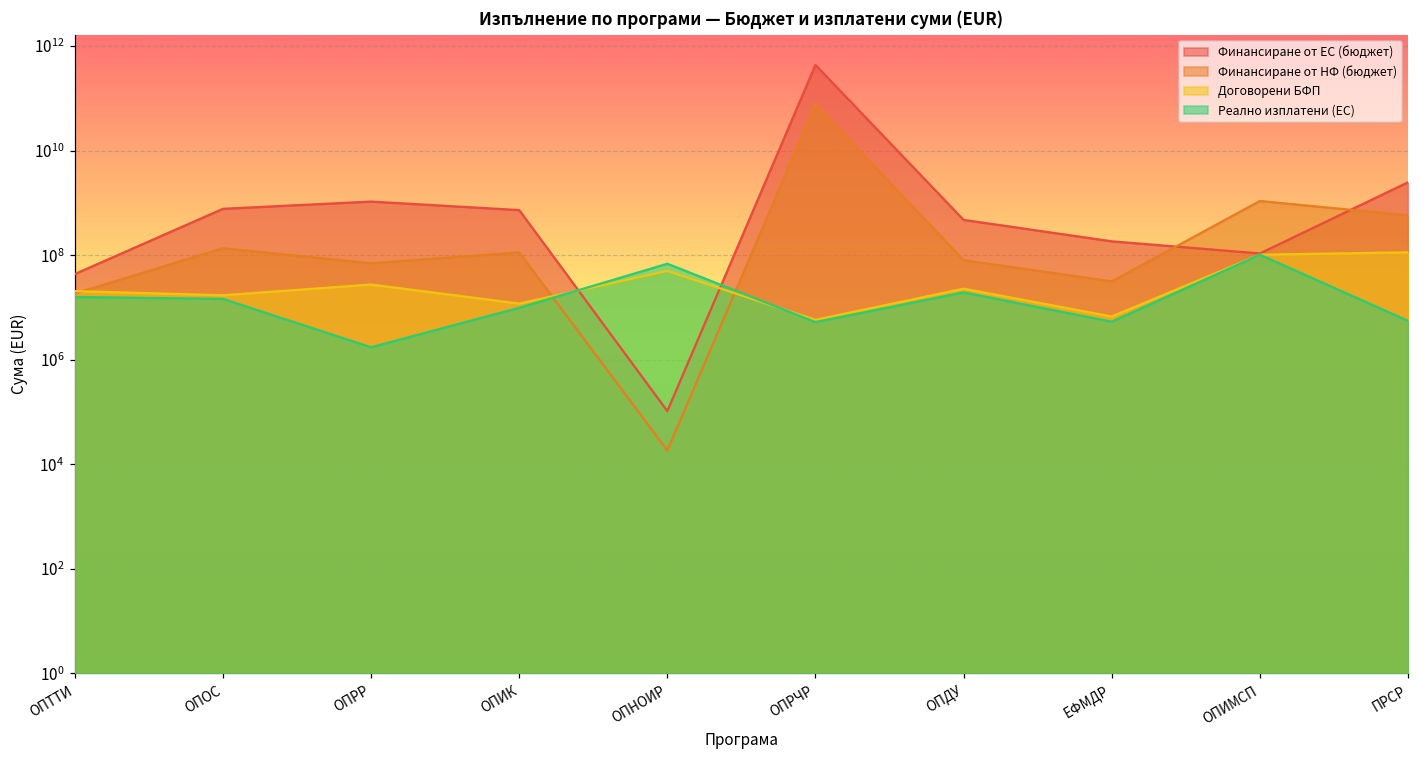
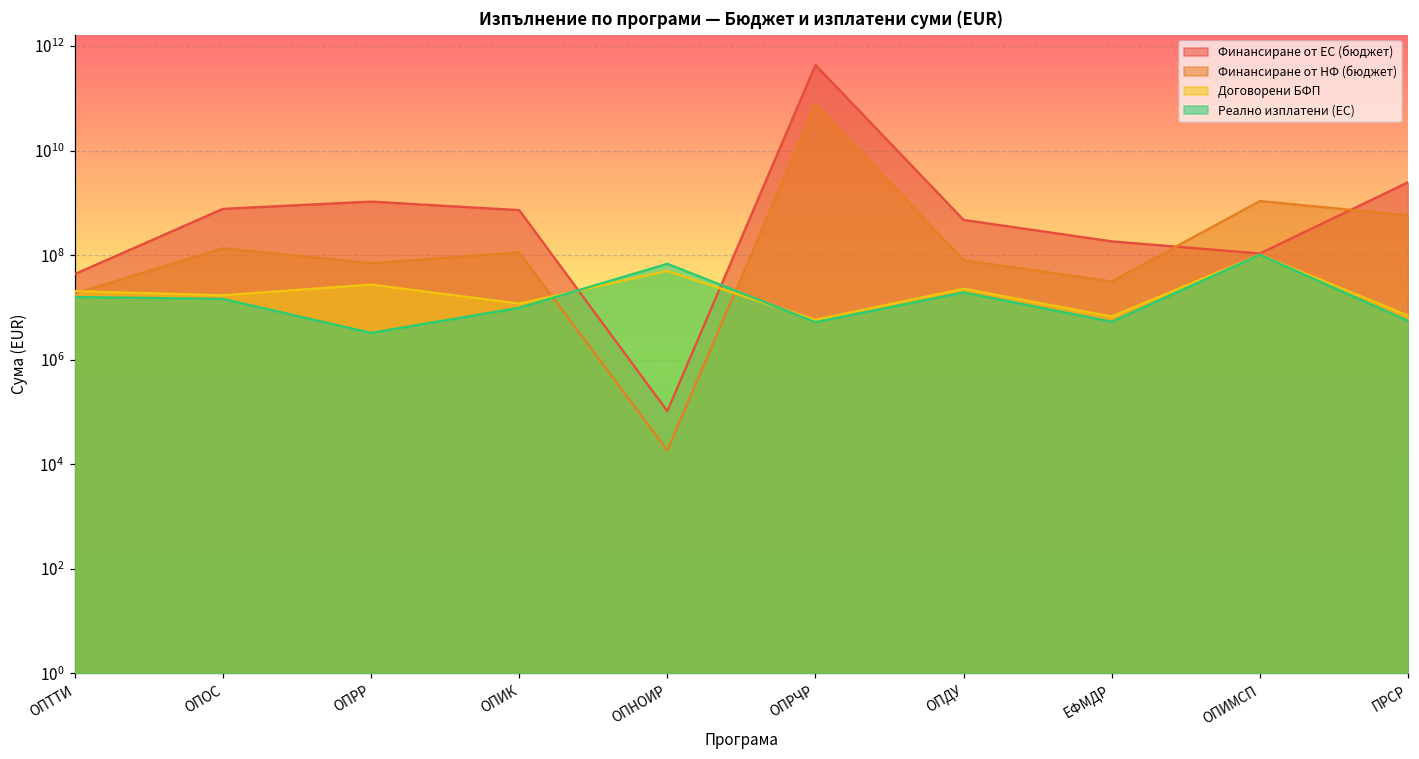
  {
    "Договорени БФП": {
      "ОПОС": 17000000,
      "ОПРР": 30000000,
      "ОПИК": 12000000,
      "ОПНОИР": 50000000,
      "ОПДУ": 20000000,
      "ЕФМДР": 7000000,
-     "ПРСР": 110000000
+     "ПРСР": 7000000
    },
    "Реално изплатени (ЕС)": {
      "ОПТТИ": 16000000,
      "ОПОС": 15000000,
-     "ОПРР": 1700000,
+     "ОПРР": 3000000,
      "ОПИК": 10000000,
      "ОПНОИР": 70000000,
      "ОПДУ": 19000000,
      "ЕФМДР": 5000000,
      "ПРСР": 6000000
    }
  }
